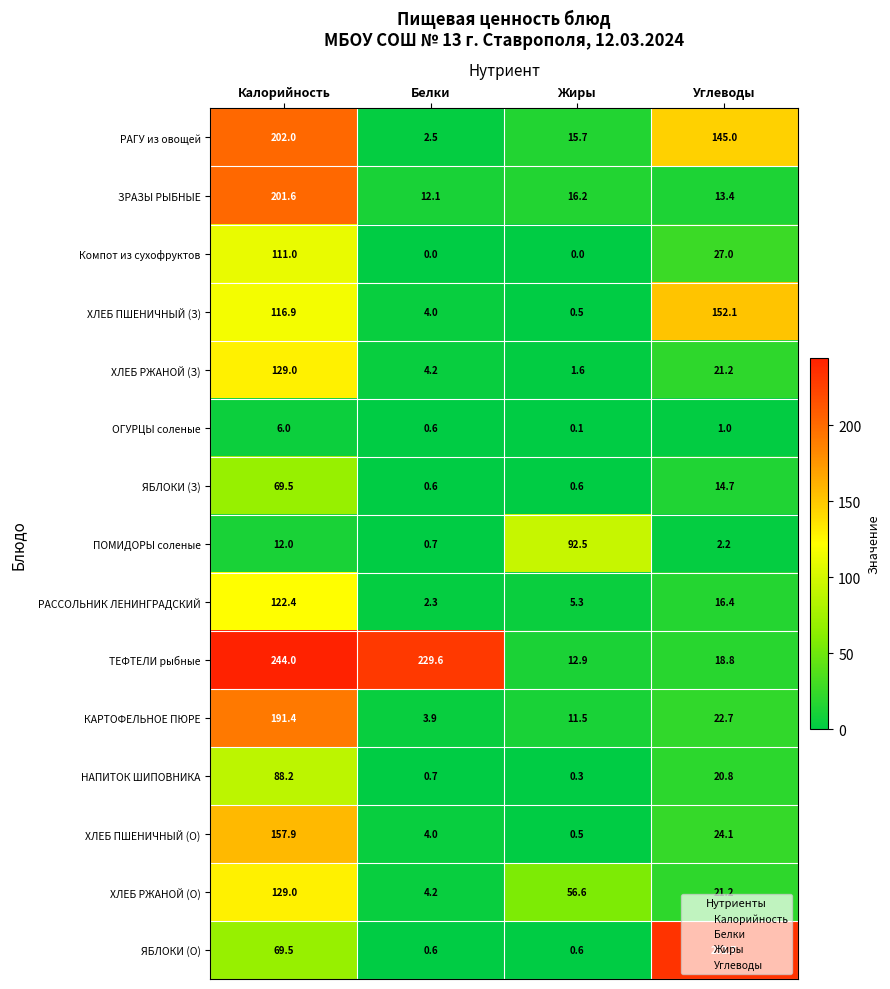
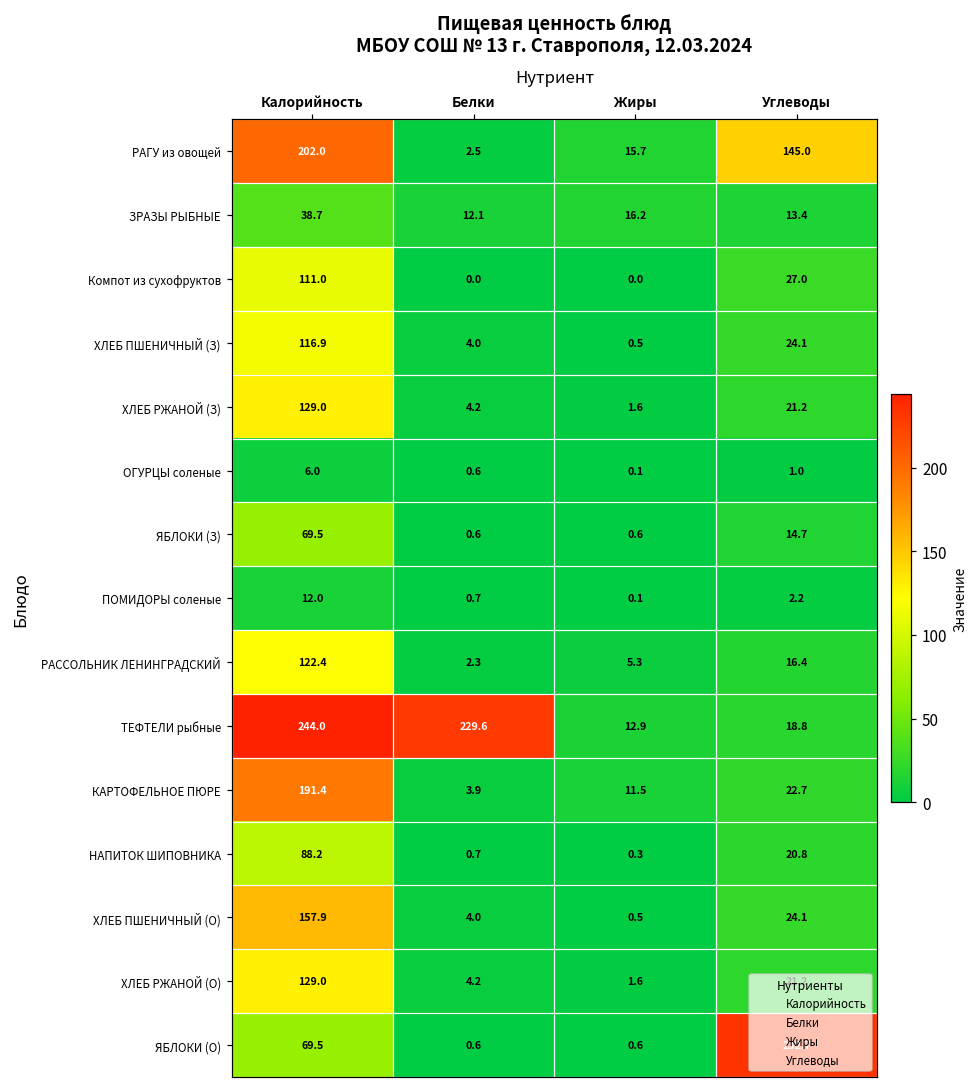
  {
    "РАГУ из овощей": {
      "Калорийность": 202.0,
      "Белки": 2.5,
      "Жиры": 15.7,
      "Углеводы": 145.0
    },
    "ЗРАЗЫ РЫБНЫЕ": {
-     "Калорийность": 201.6,
+     "Калорийность": 38.7,
      "Белки": 12.1,
      "Жиры": 16.2,
      "Углеводы": 13.4
    },
    "Компот из сухофруктов": {
      "Калорийность": 111.0,
      "Белки": 0.0,
      "Жиры": 0.0,
      "Углеводы": 27.0
    },
    "ХЛЕБ ПШЕНИЧНЫЙ (З)": {
      "Калорийность": 116.9,
      "Белки": 4.0,
      "Жиры": 0.5,
-     "Углеводы": 152.1
+     "Углеводы": 24.1
    },
    "ХЛЕБ РЖАНОЙ (З)": {
      "Калорийность": 129.0,
      "Белки": 4.2,
      "Жиры": 1.6,
      "Углеводы": 21.2
    },
    "ОГУРЦЫ соленые": {
      "Калорийность": 6.0,
      "Белки": 0.6,
      "Жиры": 0.1,
      "Углеводы": 1.0
    },
    "ЯБЛОКИ (З)": {
      "Калорийность": 69.5,
      "Белки": 0.6,
      "Жиры": 0.6,
      "Углеводы": 14.7
    },
    "ПОМИДОРЫ соленые": {
      "Калорийность": 12.0,
      "Белки": 0.7,
-     "Жиры": 92.5,
+     "Жиры": 0.1,
      "Углеводы": 2.2
    },
    "РАССОЛЬНИК ЛЕНИНГРАДСКИЙ": {
      "Калорийность": 122.4,
      "Белки": 2.3,
      "Жиры": 5.3,
      "Углеводы": 16.4
    },
    "ТЕФТЕЛИ рыбные": {
      "Калорийность": 244.0,
      "Белки": 229.6,
      "Жиры": 12.9,
      "Углеводы": 18.8
    },
    "КАРТОФЕЛЬНОЕ ПЮРЕ": {
      "Калорийность": 191.4,
      "Белки": 3.9,
      "Жиры": 11.5,
      "Углеводы": 22.7
    },
    "НАПИТОК ШИПОВНИКА": {
      "Калорийность": 88.2,
      "Белки": 0.7,
      "Жиры": 0.3,
      "Углеводы": 20.8
    },
    "ХЛЕБ ПШЕНИЧНЫЙ (О)": {
      "Калорийность": 157.9,
      "Белки": 4.0,
      "Жиры": 0.5,
      "Углеводы": 24.1
    },
    "ХЛЕБ РЖАНОЙ (О)": {
      "Калорийность": 129.0,
      "Белки": 4.2,
-     "Жиры": 56.6
+     "Жиры": 1.6
    },
    "ЯБЛОКИ (О)": {
      "Калорийность": 69.5,
      "Белки": 0.6,
      "Жиры": 0.6
    }
  }
